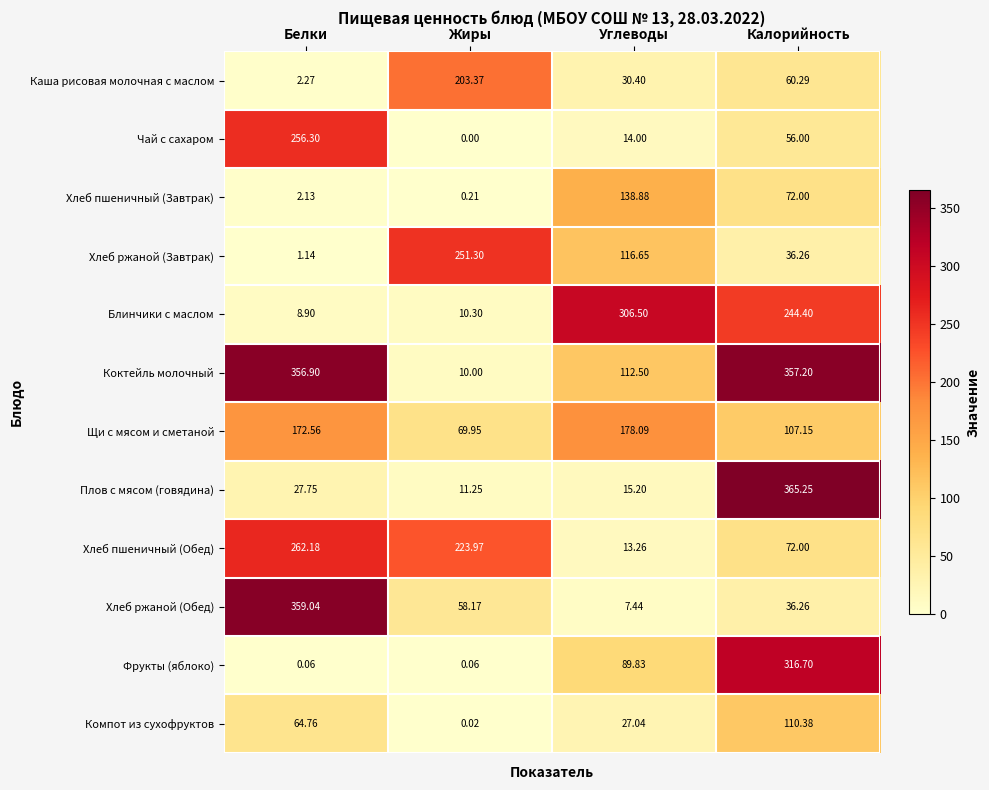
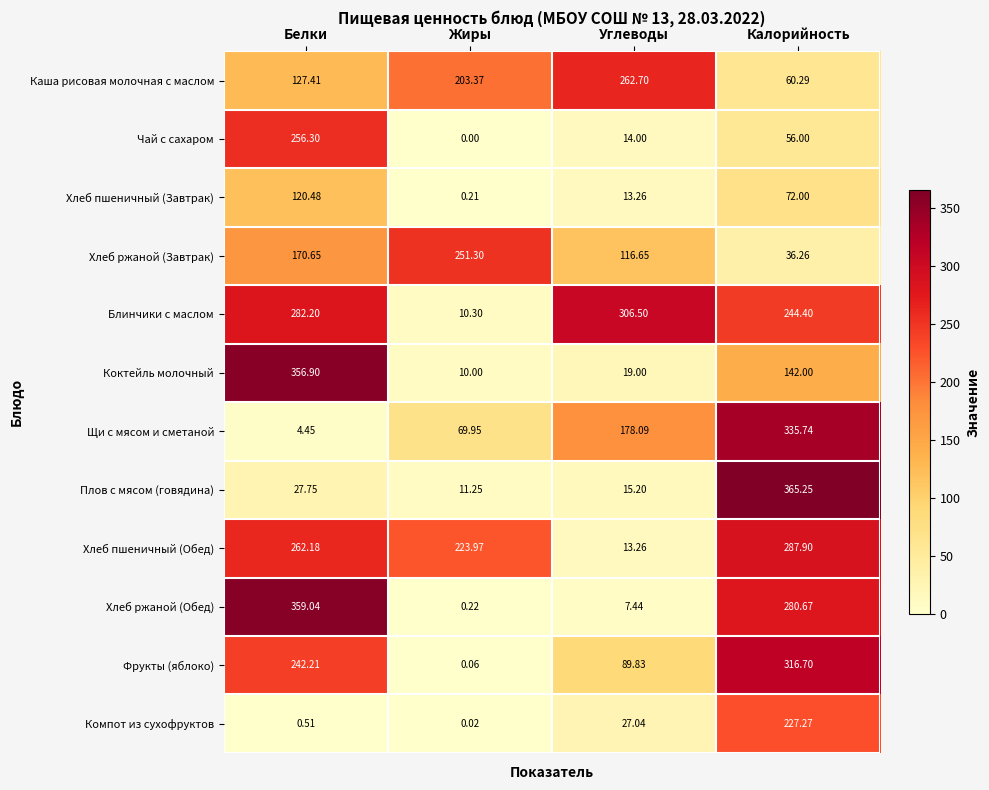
  {
    "Каша рисовая молочная с маслом": {
-     "Белки": 2.27,
+     "Белки": 127.41,
      "Жиры": 203.37,
-     "Углеводы": 30.40,
+     "Углеводы": 262.70,
      "Калорийность": 60.29
    },
    "Чай с сахаром": {
      "Белки": 256.30,
      "Жиры": 0.00,
      "Углеводы": 14.00,
      "Калорийность": 56.00
    },
    "Хлеб пшеничный (Завтрак)": {
-     "Белки": 2.13,
+     "Белки": 120.48,
      "Жиры": 0.21,
-     "Углеводы": 138.88,
+     "Углеводы": 13.26,
      "Калорийность": 72.00
    },
    "Хлеб ржаной (Завтрак)": {
-     "Белки": 1.14,
+     "Белки": 170.65,
      "Жиры": 251.30,
      "Углеводы": 116.65,
      "Калорийность": 36.26
    },
    "Блинчики с маслом": {
-     "Белки": 8.90,
+     "Белки": 282.20,
      "Жиры": 10.30,
      "Углеводы": 306.50,
      "Калорийность": 244.40
    },
    "Коктейль молочный": {
      "Белки": 356.90,
      "Жиры": 10.00,
-     "Углеводы": 112.50,
-     "Калорийность": 357.20
+     "Углеводы": 19.00,
+     "Калорийность": 142.00
    },
    "Щи с мясом и сметаной": {
-     "Белки": 172.56,
+     "Белки": 4.45,
      "Жиры": 69.95,
      "Углеводы": 178.09,
-     "Калорийность": 107.15
+     "Калорийность": 335.74
    },
    "Плов с мясом (говядина)": {
      "Белки": 27.75,
      "Жиры": 11.25,
      "Углеводы": 15.20,
      "Калорийность": 365.25
    },
    "Хлеб пшеничный (Обед)": {
      "Белки": 262.18,
      "Жиры": 223.97,
      "Углеводы": 13.26,
-     "Калорийность": 72.00
+     "Калорийность": 287.90
    },
    "Хлеб ржаной (Обед)": {
      "Белки": 359.04,
-     "Жиры": 58.17,
+     "Жиры": 0.22,
      "Углеводы": 7.44,
-     "Калорийность": 36.26
+     "Калорийность": 280.67
    },
    "Фрукты (яблоко)": {
-     "Белки": 0.06,
+     "Белки": 242.21,
      "Жиры": 0.06,
      "Углеводы": 89.83,
      "Калорийность": 316.70
    },
    "Компот из сухофруктов": {
-     "Белки": 64.76,
+     "Белки": 0.51,
      "Жиры": 0.02,
      "Углеводы": 27.04,
-     "Калорийность": 110.38
+     "Калорийность": 227.27
    }
  }
